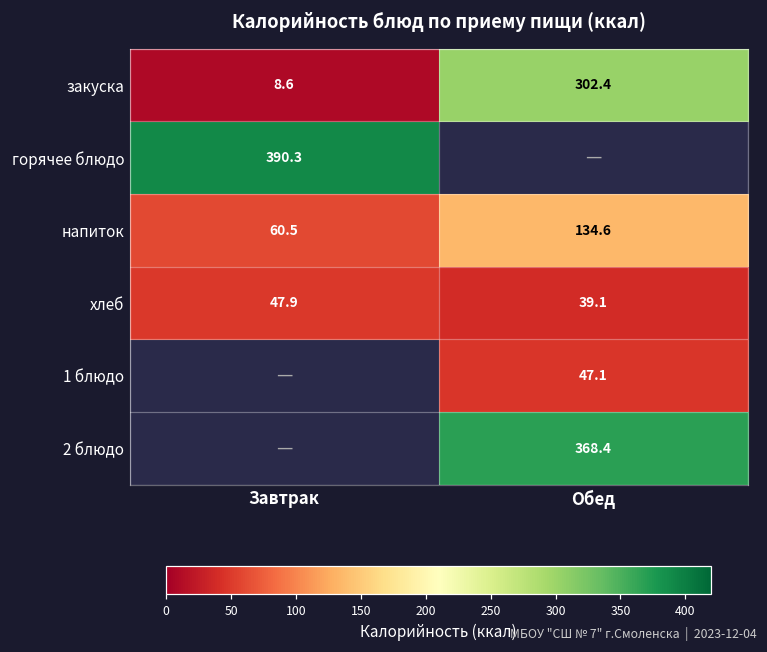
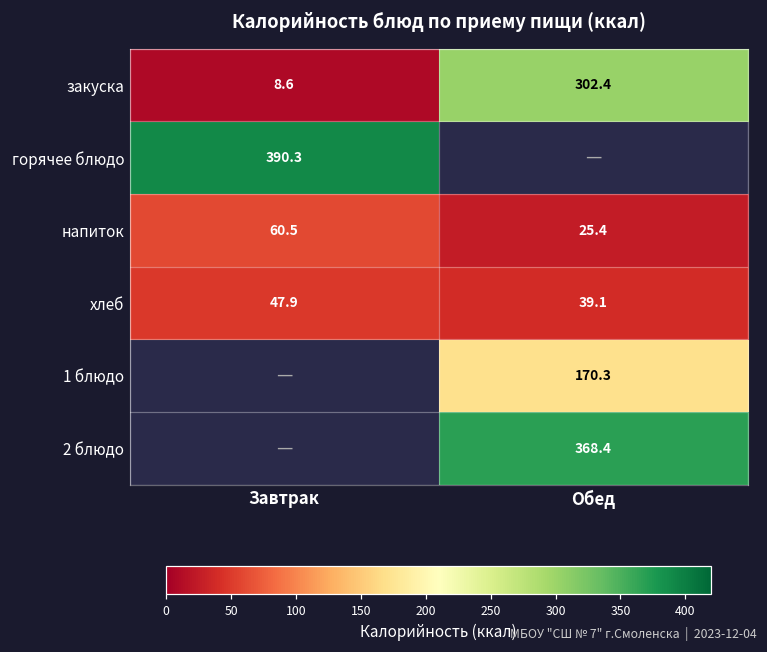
  {
    "закуска": {
      "Завтрак": 8.6,
      "Обед": 302.4
    },
    "горячее блюдо": {
      "Завтрак": 390.3
    },
    "напиток": {
      "Завтрак": 60.5,
-     "Обед": 134.6
+     "Обед": 25.4
    },
    "хлеб": {
      "Завтрак": 47.9,
      "Обед": 39.1
    },
    "1 блюдо": {
-     "Обед": 47.1
+     "Обед": 170.3
    },
    "2 блюдо": {
      "Обед": 368.4
    }
  }
